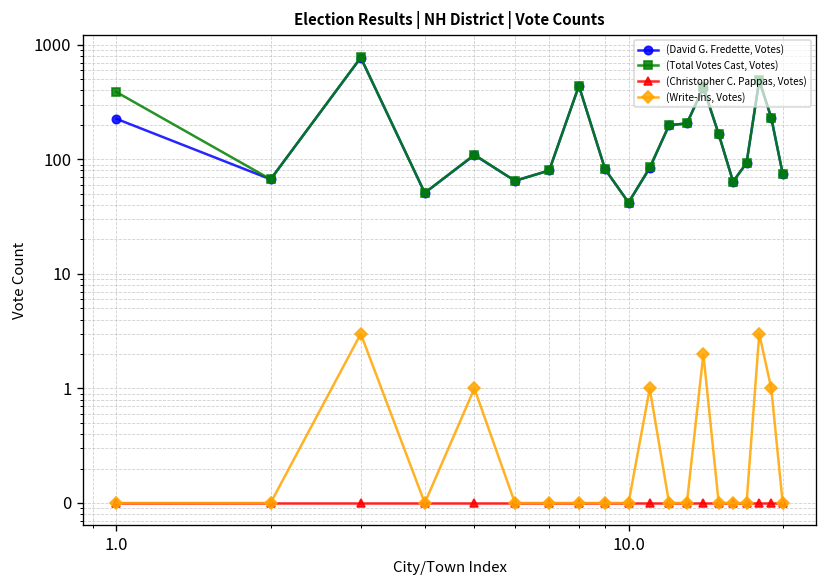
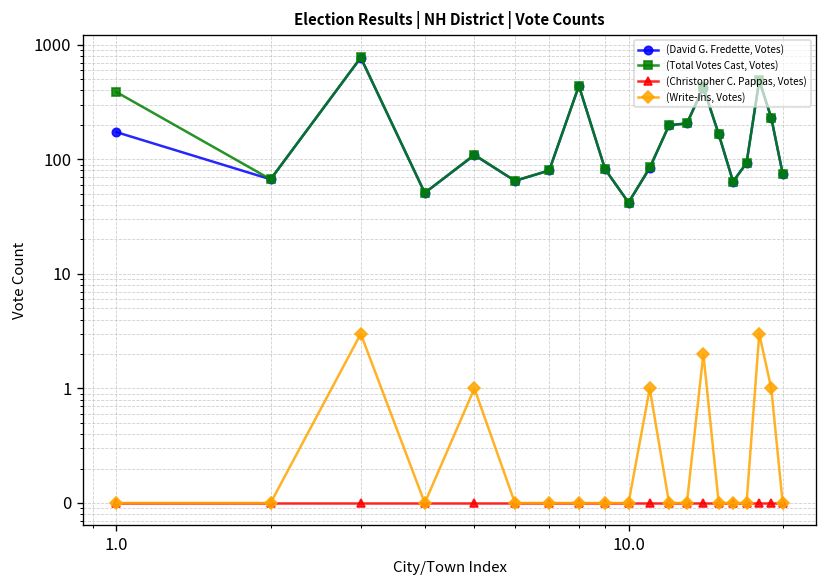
  {
    "(David G. Fredette, Votes)": {
-     "1.0": 230
+     "1.0": 170
    },
    "(Total Votes Cast, Votes)": {
      "1.0": 390
    }
  }
